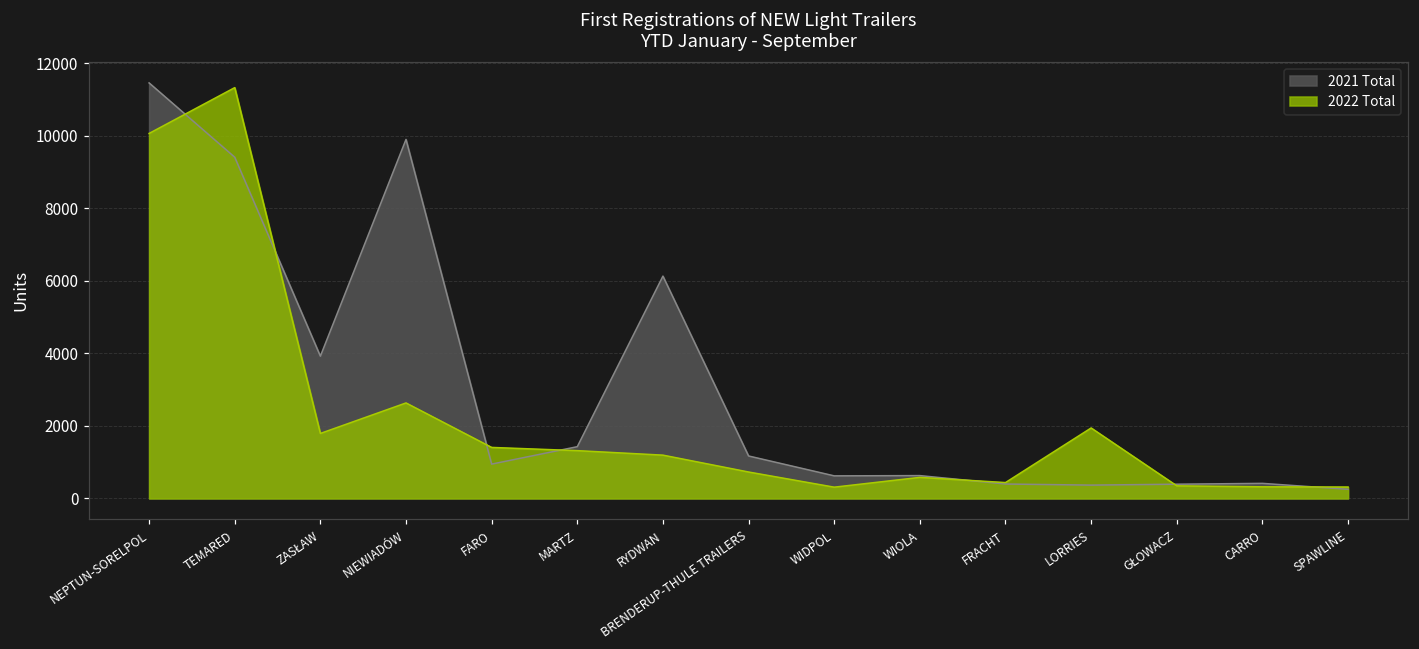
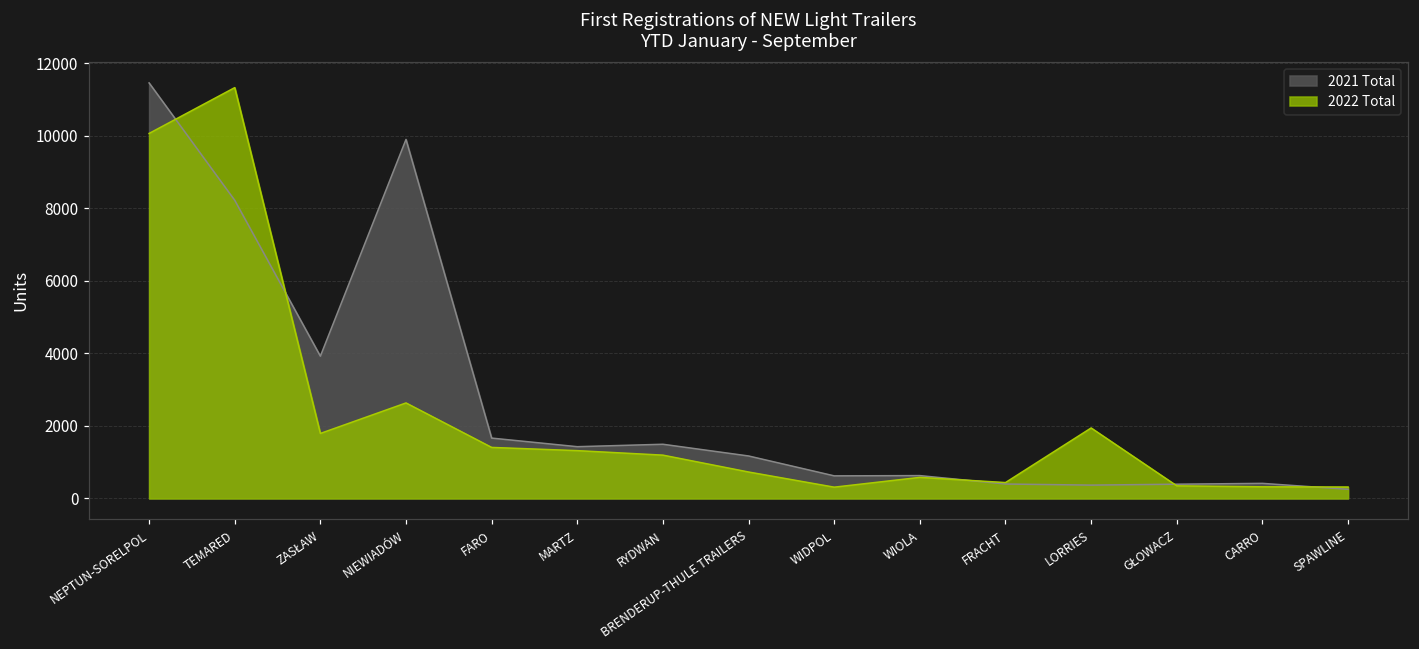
  {
    "2021 Total": {
      "NEPTUN-SORELPOL": 11500,
-     "TEMARED": 9400,
+     "TEMARED": 8200,
      "ZASŁAW": 3900,
      "NIEWIADÓW": 9900,
-     "FARO": 900,
+     "FARO": 1700,
      "MARTZ": 1400,
-     "RYDWAN": 6100,
+     "RYDWAN": 1500,
      "BRENDERUP-THULE TRAILERS": 1200,
      "WIDPOL": 600,
      "LORRIES": 400,
      "CARRO": 400
    },
    "2022 Total": {
      "NEPTUN-SORELPOL": 10100,
      "TEMARED": 11300,
      "ZASŁAW": 1800,
      "NIEWIADÓW": 2600,
      "FARO": 1400,
      "MARTZ": 1300,
      "RYDWAN": 1200,
      "BRENDERUP-THULE TRAILERS": 700,
      "WIDPOL": 300,
      "LORRIES": 1900,
      "CARRO": 300
    }
  }
